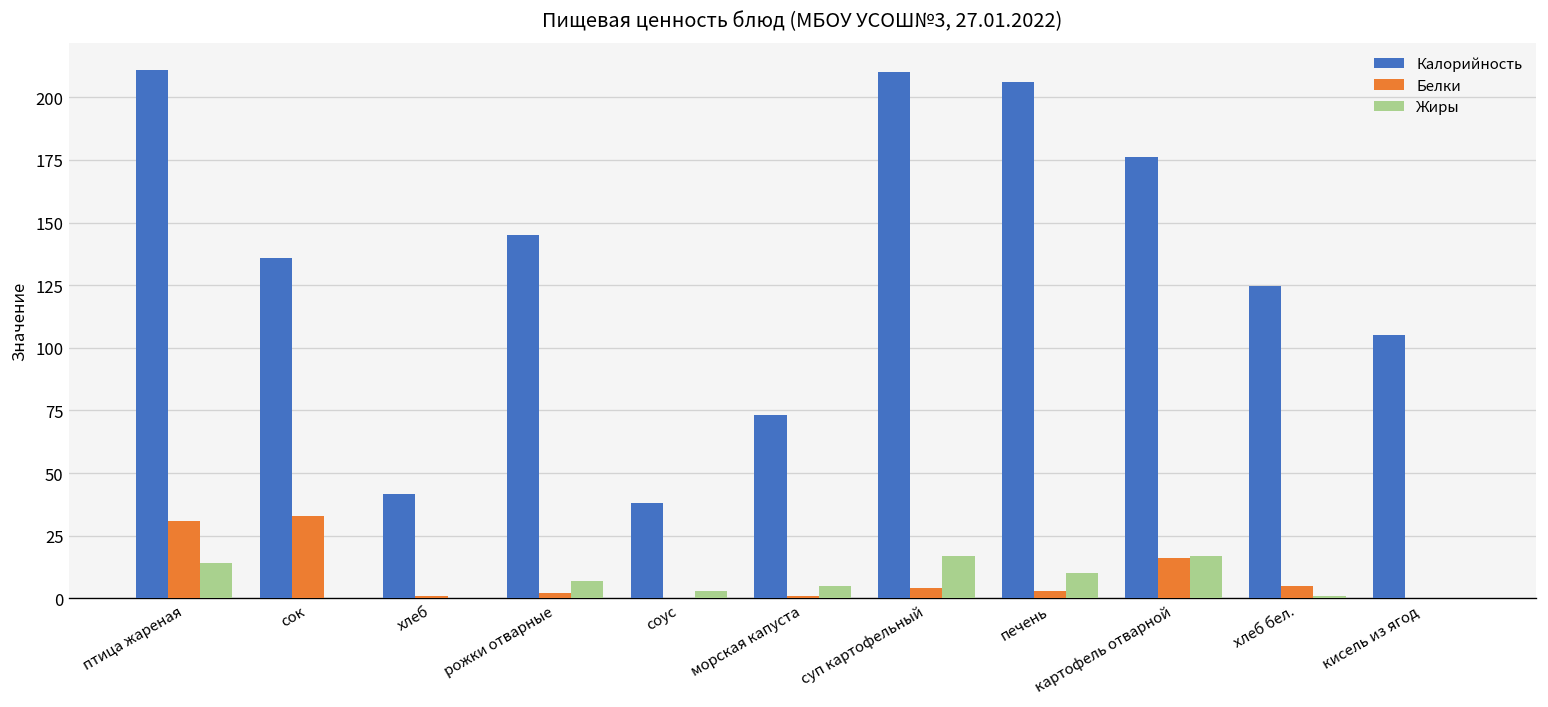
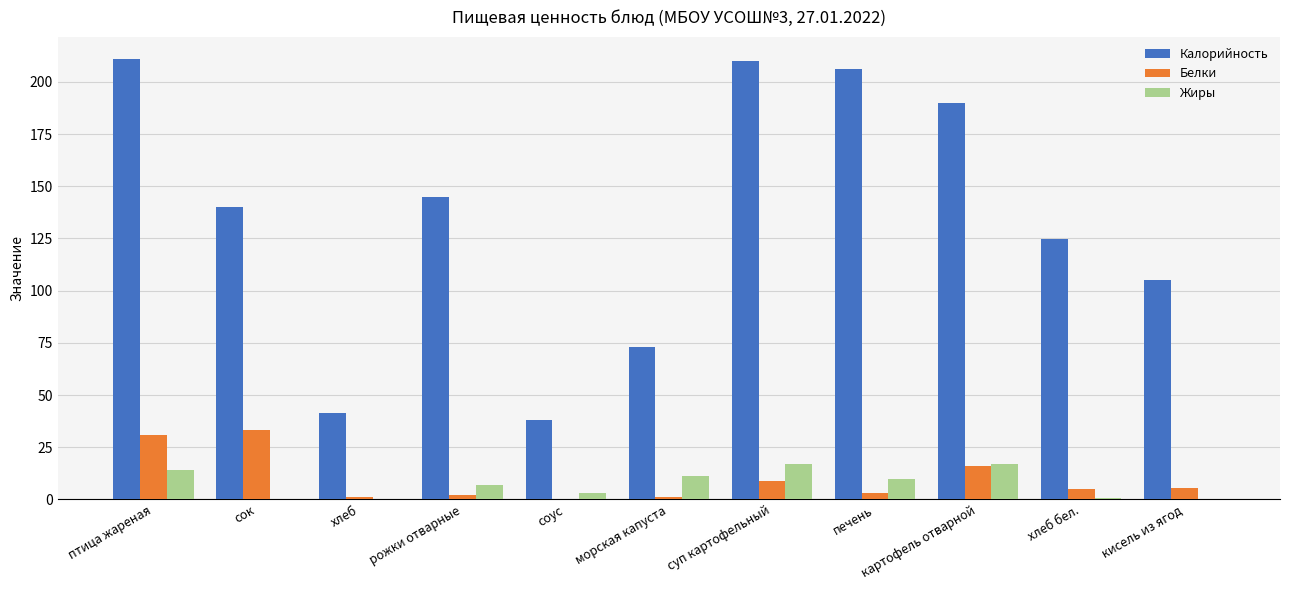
  {
    "Калорийность": {
      "птица жареная": 211,
-     "сок": 136,
+     "сок": 140,
      "хлеб": 42,
      "рожки отварные": 145,
      "соус": 38,
      "морская капуста": 73,
      "суп картофельный": 210,
      "печень": 206,
-     "картофель отварной": 176,
+     "картофель отварной": 190,
      "хлеб бел.": 125,
      "кисель из ягод": 105
    },
    "Белки": {
      "птица жареная": 31,
      "сок": 33,
      "рожки отварные": 2,
      "соус": 0,
-     "суп картофельный": 4,
+     "суп картофельный": 9,
      "печень": 3,
      "картофель отварной": 16,
      "хлеб бел.": 5,
-     "кисель из ягод": 0
+     "кисель из ягод": 6
    },
    "Жиры": {
      "птица жареная": 14,
      "сок": 0,
      "рожки отварные": 7,
      "соус": 3,
-     "морская капуста": 5,
+     "морская капуста": 11,
      "суп картофельный": 17,
      "печень": 10,
      "картофель отварной": 17,
      "кисель из ягод": 0
    }
  }
